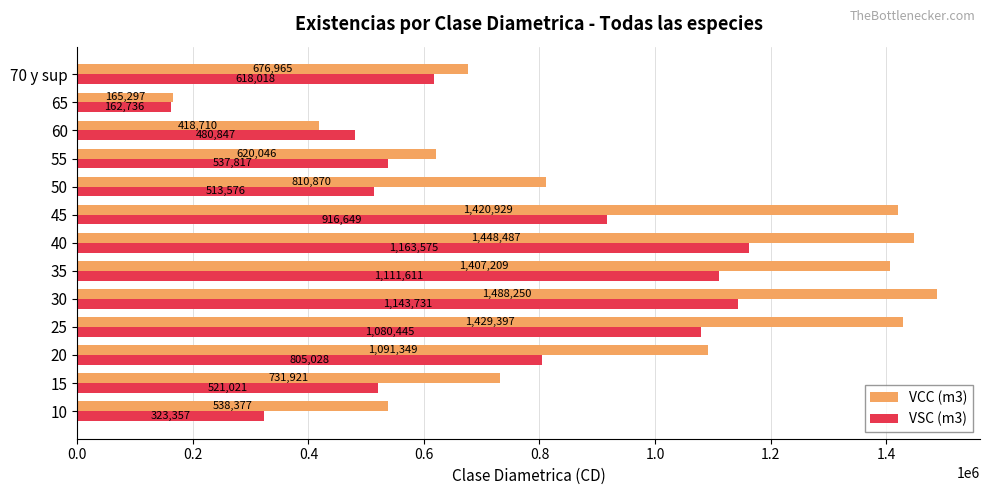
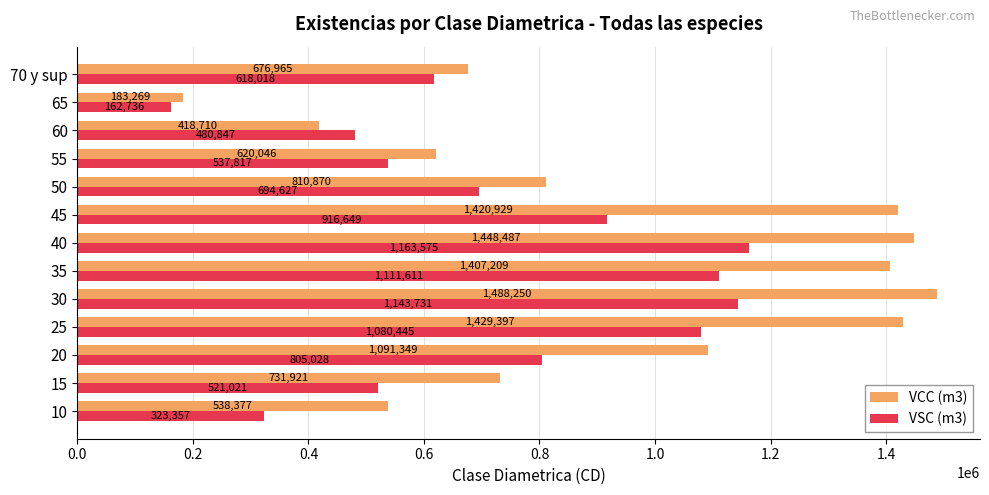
  {
    "VCC (m3)": {
      "70 y sup": "676,965",
-     "65": "165,297",
+     "65": "183,269",
      "60": "418,710",
      "55": "620,046",
      "50": "810,870",
      "45": "1,420,929",
      "40": "1,448,487",
      "35": "1,407,209",
      "30": "1,488,250",
      "25": "1,429,397",
      "20": "1,091,349",
      "15": "731,921",
      "10": "538,377"
    },
    "VSC (m3)": {
      "70 y sup": "618,018",
      "65": "162,736",
      "60": "480,847",
      "55": "537,817",
-     "50": "513,576",
+     "50": "694,627",
      "45": "916,649",
      "40": "1,163,575",
      "35": "1,111,611",
      "30": "1,143,731",
      "25": "1,080,445",
      "20": "805,028",
      "15": "521,021",
      "10": "323,357"
    }
  }
